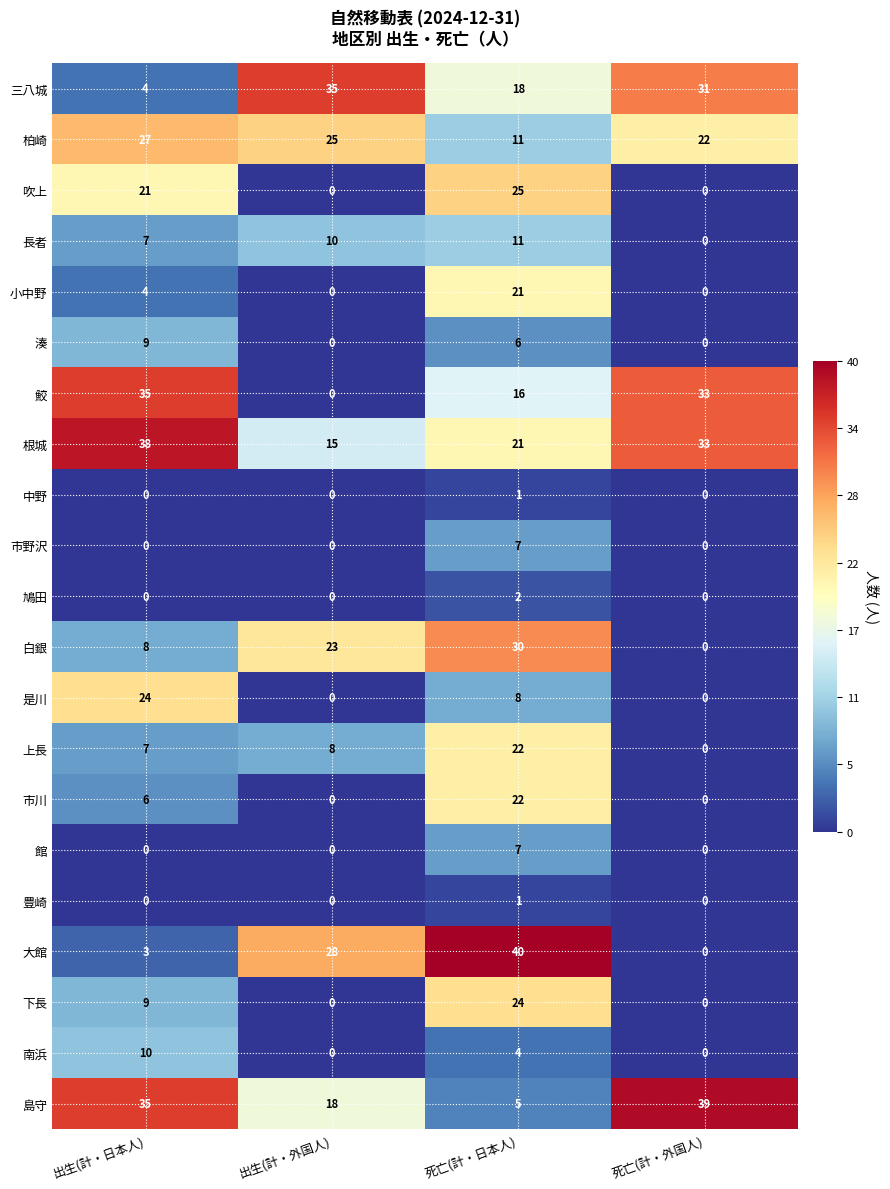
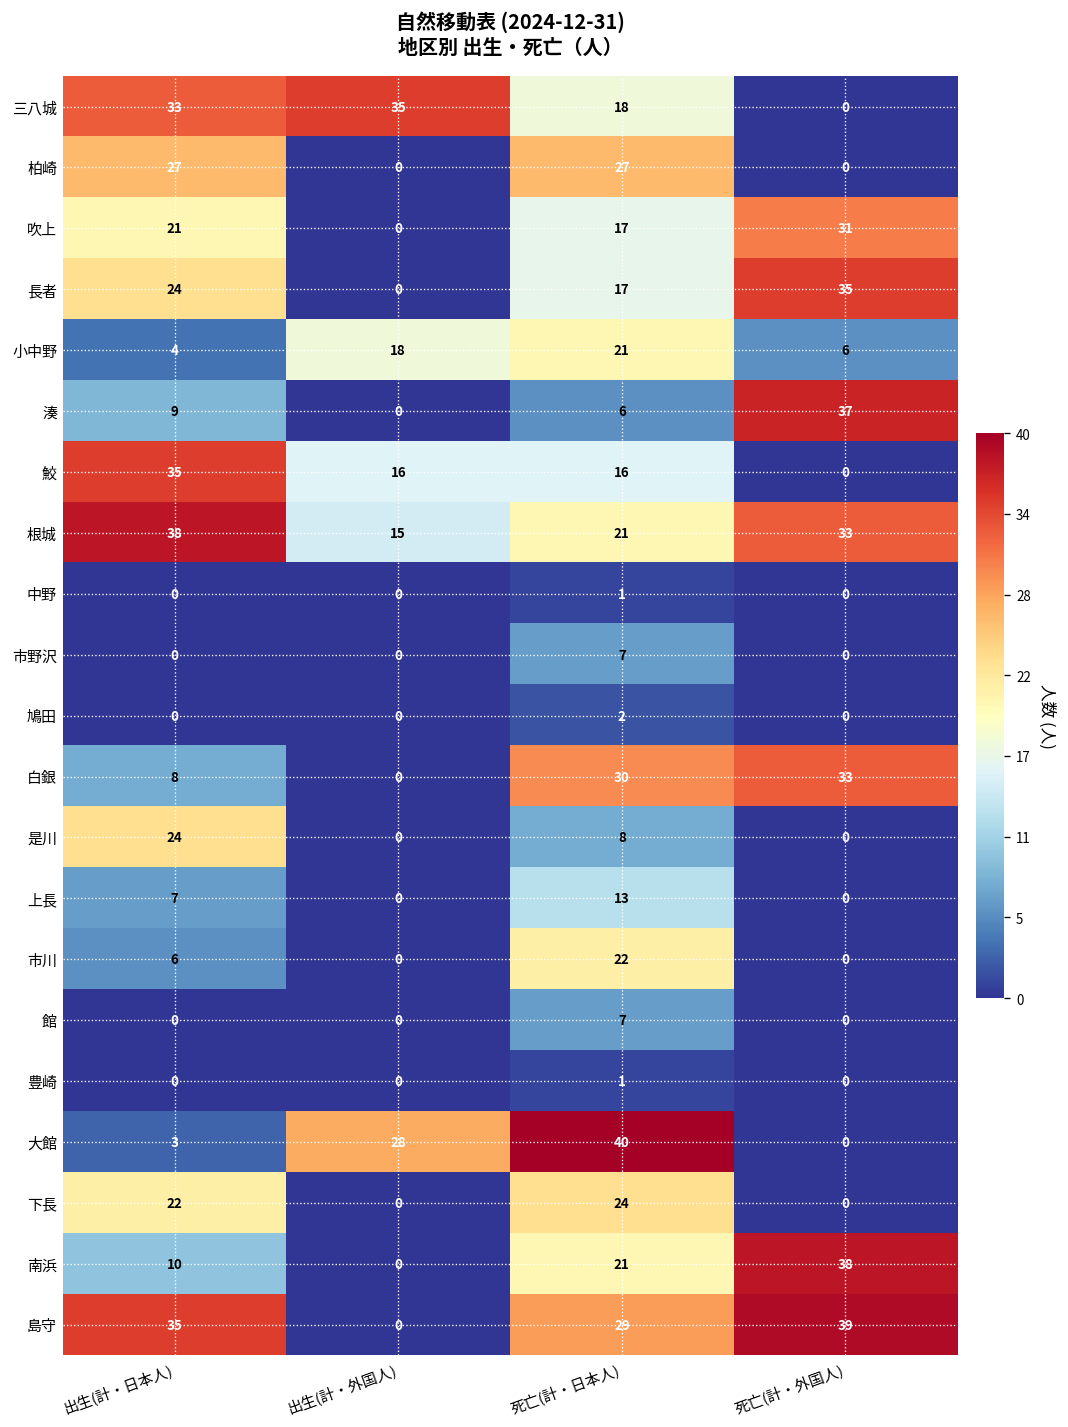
  {
    "三八城": {
-     "出生(計・日本人)": 4,
+     "出生(計・日本人)": 33,
      "出生(計・外国人)": 35,
      "死亡(計・日本人)": 18,
-     "死亡(計・外国人)": 31
+     "死亡(計・外国人)": 0
    },
    "柏崎": {
      "出生(計・日本人)": 27,
-     "出生(計・外国人)": 25,
-     "死亡(計・日本人)": 11,
-     "死亡(計・外国人)": 22
+     "出生(計・外国人)": 0,
+     "死亡(計・日本人)": 27,
+     "死亡(計・外国人)": 0
    },
    "吹上": {
      "出生(計・日本人)": 21,
      "出生(計・外国人)": 0,
-     "死亡(計・日本人)": 25,
-     "死亡(計・外国人)": 0
+     "死亡(計・日本人)": 17,
+     "死亡(計・外国人)": 31
    },
    "長者": {
-     "出生(計・日本人)": 7,
-     "出生(計・外国人)": 10,
-     "死亡(計・日本人)": 11,
-     "死亡(計・外国人)": 0
+     "出生(計・日本人)": 24,
+     "出生(計・外国人)": 0,
+     "死亡(計・日本人)": 17,
+     "死亡(計・外国人)": 35
    },
    "小中野": {
      "出生(計・日本人)": 4,
-     "出生(計・外国人)": 0,
+     "出生(計・外国人)": 18,
      "死亡(計・日本人)": 21,
-     "死亡(計・外国人)": 0
+     "死亡(計・外国人)": 6
    },
    "湊": {
      "出生(計・日本人)": 9,
      "出生(計・外国人)": 0,
      "死亡(計・日本人)": 6,
-     "死亡(計・外国人)": 0
+     "死亡(計・外国人)": 37
    },
    "鮫": {
      "出生(計・日本人)": 35,
-     "出生(計・外国人)": 0,
+     "出生(計・外国人)": 16,
      "死亡(計・日本人)": 16,
-     "死亡(計・外国人)": 33
+     "死亡(計・外国人)": 0
    },
    "根城": {
      "出生(計・日本人)": 38,
      "出生(計・外国人)": 15,
      "死亡(計・日本人)": 21,
      "死亡(計・外国人)": 33
    },
    "中野": {
      "出生(計・日本人)": 0,
      "出生(計・外国人)": 0,
      "死亡(計・日本人)": 1,
      "死亡(計・外国人)": 0
    },
    "市野沢": {
      "出生(計・日本人)": 0,
      "出生(計・外国人)": 0,
      "死亡(計・日本人)": 7,
      "死亡(計・外国人)": 0
    },
    "鳩田": {
      "出生(計・日本人)": 0,
      "出生(計・外国人)": 0,
      "死亡(計・日本人)": 2,
      "死亡(計・外国人)": 0
    },
    "白銀": {
      "出生(計・日本人)": 8,
-     "出生(計・外国人)": 23,
+     "出生(計・外国人)": 0,
      "死亡(計・日本人)": 30,
-     "死亡(計・外国人)": 0
+     "死亡(計・外国人)": 33
    },
    "是川": {
      "出生(計・日本人)": 24,
      "出生(計・外国人)": 0,
      "死亡(計・日本人)": 8,
      "死亡(計・外国人)": 0
    },
    "上長": {
      "出生(計・日本人)": 7,
-     "出生(計・外国人)": 8,
-     "死亡(計・日本人)": 22,
+     "出生(計・外国人)": 0,
+     "死亡(計・日本人)": 13,
      "死亡(計・外国人)": 0
    },
    "市川": {
      "出生(計・日本人)": 6,
      "出生(計・外国人)": 0,
      "死亡(計・日本人)": 22,
      "死亡(計・外国人)": 0
    },
    "館": {
      "出生(計・日本人)": 0,
      "出生(計・外国人)": 0,
      "死亡(計・日本人)": 7,
      "死亡(計・外国人)": 0
    },
    "豊崎": {
      "出生(計・日本人)": 0,
      "出生(計・外国人)": 0,
      "死亡(計・日本人)": 1,
      "死亡(計・外国人)": 0
    },
    "大館": {
      "出生(計・日本人)": 3,
      "出生(計・外国人)": 28,
      "死亡(計・日本人)": 40,
      "死亡(計・外国人)": 0
    },
    "下長": {
-     "出生(計・日本人)": 9,
+     "出生(計・日本人)": 22,
      "出生(計・外国人)": 0,
      "死亡(計・日本人)": 24,
      "死亡(計・外国人)": 0
    },
    "南浜": {
      "出生(計・日本人)": 10,
      "出生(計・外国人)": 0,
-     "死亡(計・日本人)": 4,
-     "死亡(計・外国人)": 0
+     "死亡(計・日本人)": 21,
+     "死亡(計・外国人)": 38
    },
    "島守": {
      "出生(計・日本人)": 35,
-     "出生(計・外国人)": 18,
-     "死亡(計・日本人)": 5,
+     "出生(計・外国人)": 0,
+     "死亡(計・日本人)": 29,
      "死亡(計・外国人)": 39
    }
  }
